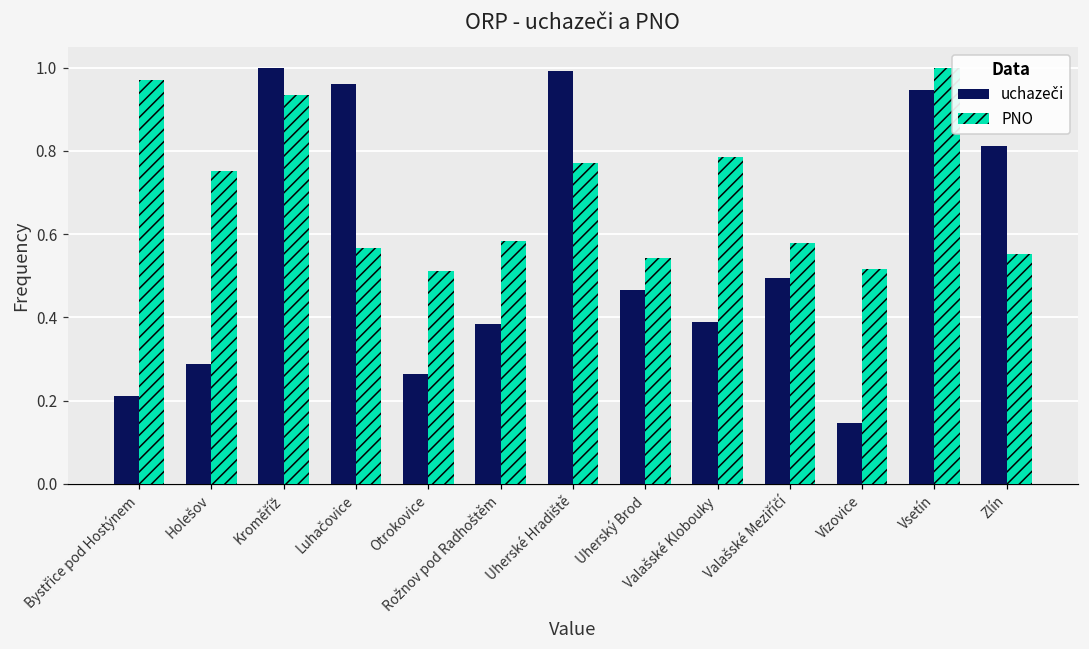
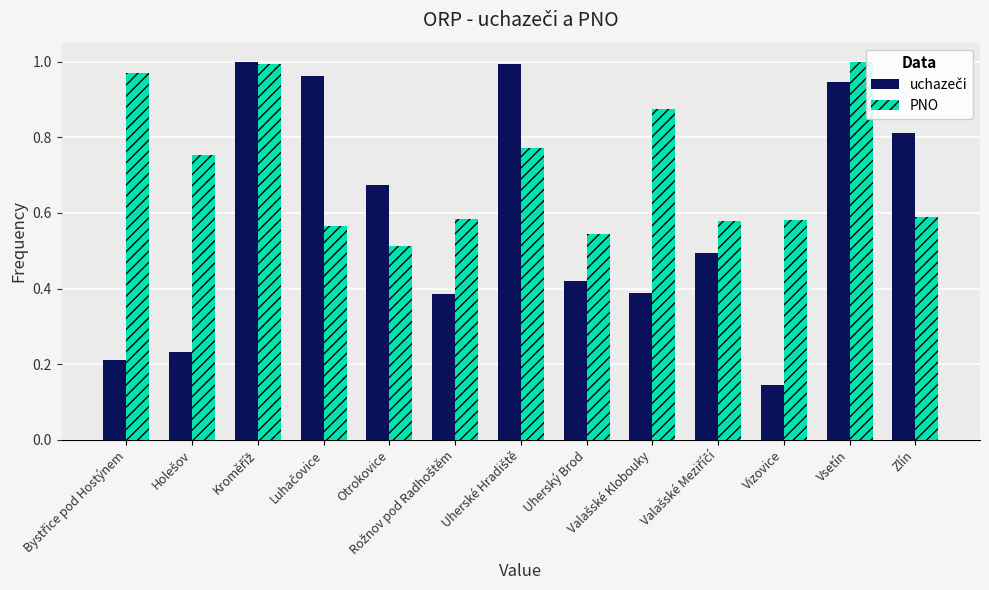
  {
    "uchazeči": {
      "Bystřice pod Hostýnem": 0.21,
-     "Holešov": 0.29,
+     "Holešov": 0.23,
      "Kroměříž": 1.00,
      "Luhačovice": 0.96,
-     "Otrokovice": 0.26,
+     "Otrokovice": 0.67,
      "Rožnov pod Radhoštěm": 0.38,
      "Uherské Hradiště": 0.99,
-     "Uherský Brod": 0.47,
+     "Uherský Brod": 0.42,
      "Valašské Klobouky": 0.39,
      "Valašské Meziříčí": 0.49,
      "Vizovice": 0.15,
      "Vsetín": 0.95,
      "Zlín": 0.81
    },
    "PNO": {
      "Bystřice pod Hostýnem": 0.97,
      "Holešov": 0.75,
-     "Kroměříž": 0.94,
+     "Kroměříž": 0.99,
      "Luhačovice": 0.57,
      "Otrokovice": 0.51,
      "Rožnov pod Radhoštěm": 0.58,
      "Uherské Hradiště": 0.77,
      "Uherský Brod": 0.54,
-     "Valašské Klobouky": 0.79,
+     "Valašské Klobouky": 0.87,
      "Valašské Meziříčí": 0.58,
-     "Vizovice": 0.52,
+     "Vizovice": 0.58,
      "Vsetín": 1.00,
-     "Zlín": 0.55
+     "Zlín": 0.59
    }
  }
